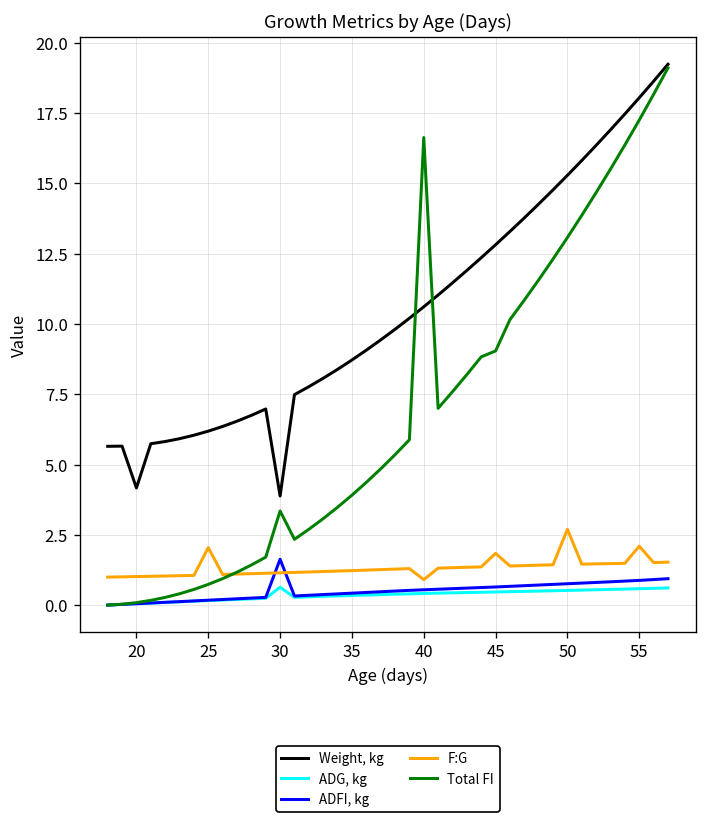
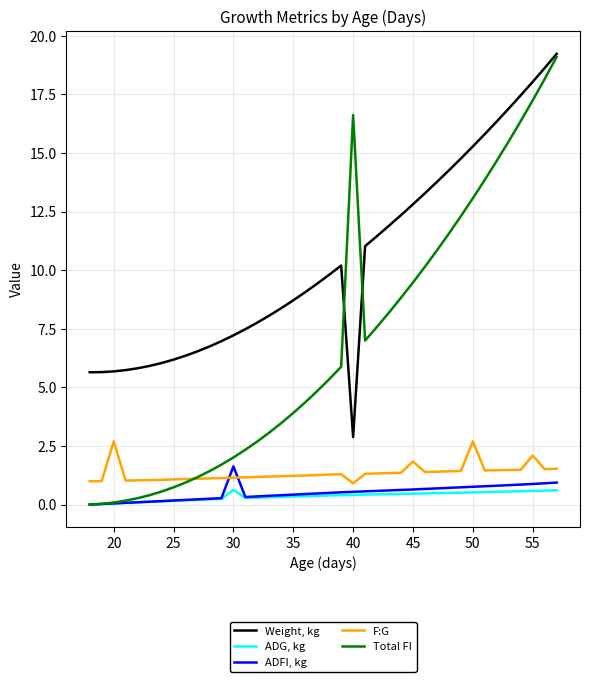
  {
    "Weight, kg": {
-     "20": 4.2,
+     "20": 5.7,
      "25": 6.2,
-     "30": 3.9,
+     "30": 7.2,
      "35": 8.7,
-     "40": 10.6,
+     "40": 2.9,
      "45": 12.8,
      "50": 15.3,
      "55": 18.0
    },
    "ADG, kg": {
      "30": 0.6,
      "40": 0.4,
      "45": 0.5,
      "50": 0.5,
      "55": 0.6
    },
    "ADFI, kg": {
      "30": 1.6,
      "40": 0.6,
      "45": 0.7,
      "50": 0.8,
      "55": 0.9
    },
    "F:G": {
-     "20": 1.0,
-     "25": 2.1,
+     "20": 2.7,
+     "25": 1.1,
      "30": 1.2,
      "35": 1.2,
      "40": 0.9,
      "45": 1.8,
      "50": 2.7,
      "55": 2.1
    },
    "Total FI": {
      "25": 0.7,
-     "30": 3.4,
+     "30": 2.0,
      "35": 3.9,
      "40": 16.6,
-     "45": 9.0,
+     "45": 9.5,
      "50": 13.1,
      "55": 17.2
    }
  }
